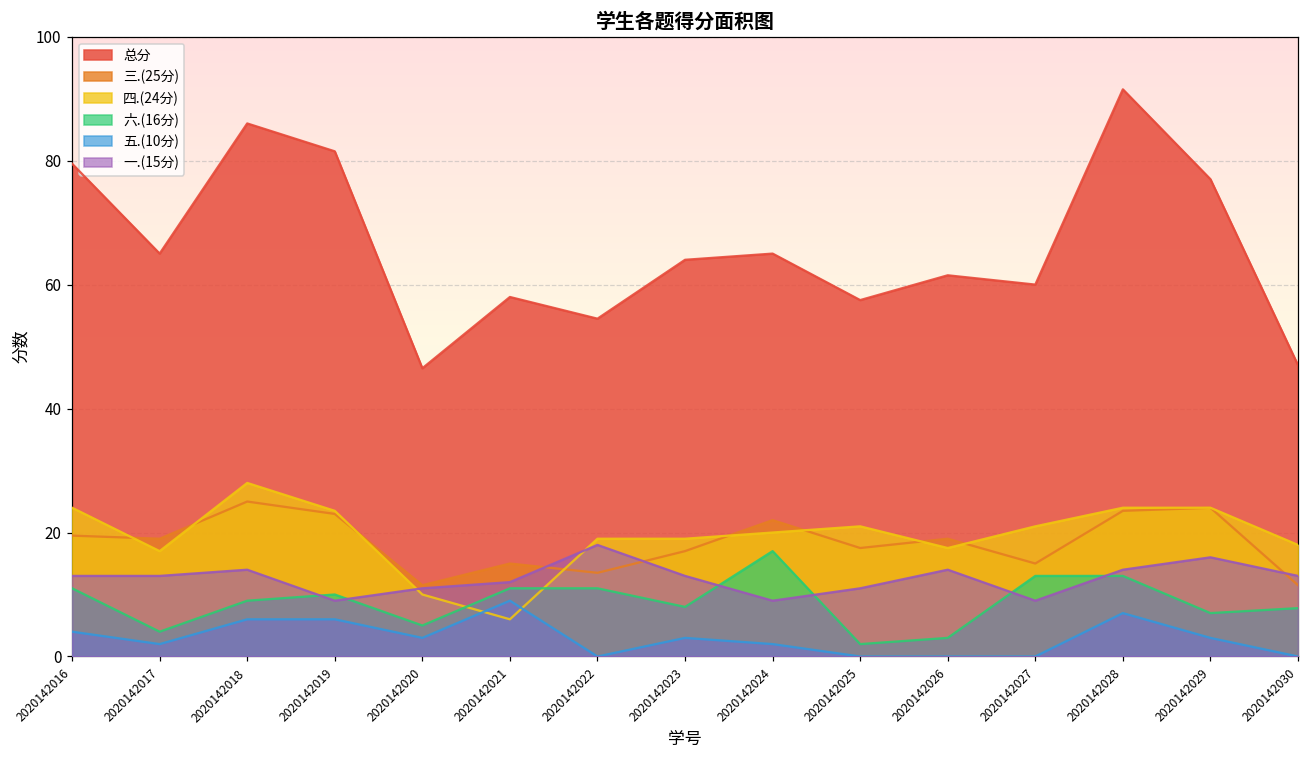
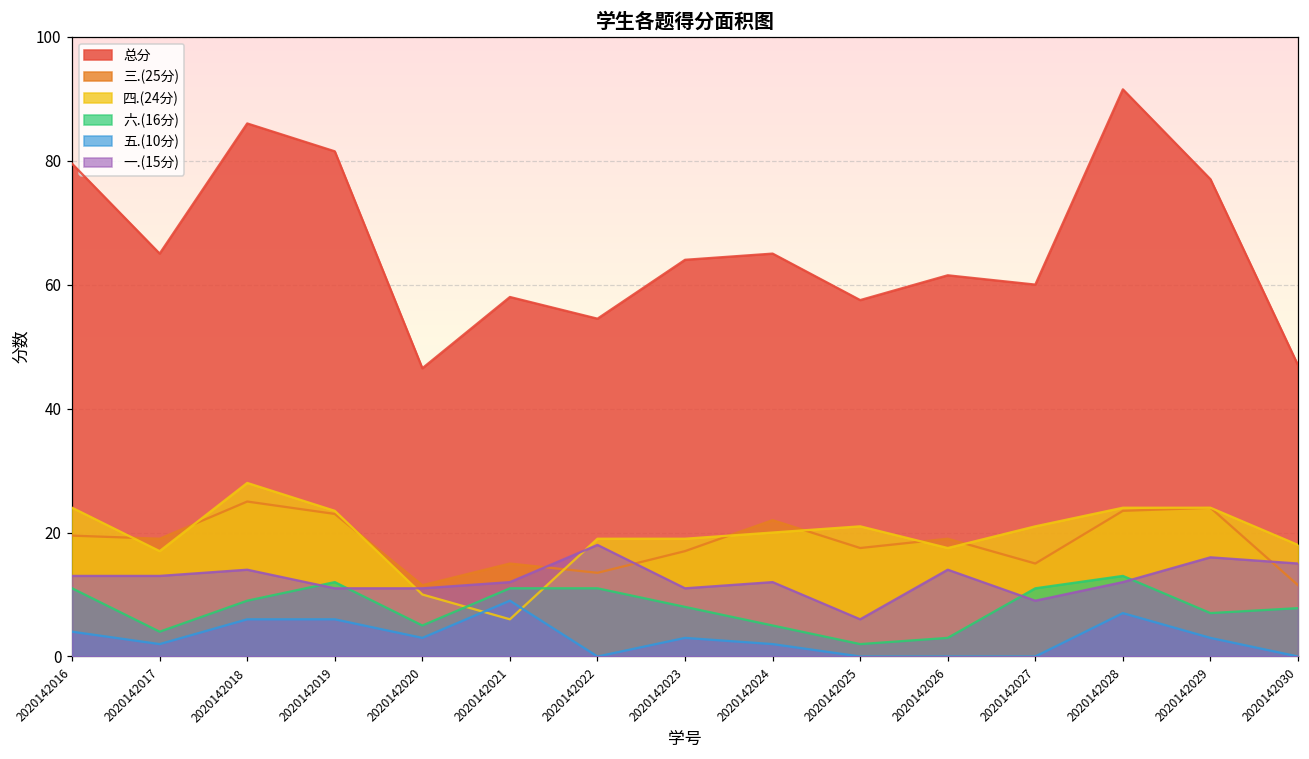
  {
    "四.(24分)": {
      "2020142016": 24,
      "2020142017": 17,
      "2020142018": 28,
      "2020142019": 24,
      "2020142020": 10,
      "2020142021": 6,
      "2020142022": 19,
      "2020142023": 19,
      "2020142024": 20,
      "2020142025": 21,
      "2020142026": 18,
      "2020142027": 21,
      "2020142028": 24,
      "2020142030": 18
    },
    "六.(16分)": {
      "2020142016": 11,
      "2020142017": 4,
      "2020142018": 9,
-     "2020142019": 10,
+     "2020142019": 12,
      "2020142020": 5,
      "2020142021": 11,
      "2020142022": 11,
      "2020142023": 8,
-     "2020142024": 17,
+     "2020142024": 5,
      "2020142025": 2,
      "2020142026": 3,
-     "2020142027": 13,
+     "2020142027": 11,
      "2020142028": 13,
      "2020142029": 7,
      "2020142030": 8
    },
    "五.(10分)": {
      "2020142016": 4,
      "2020142017": 2,
      "2020142018": 6,
      "2020142019": 6,
      "2020142020": 3,
      "2020142021": 9,
      "2020142022": 0,
      "2020142023": 3,
      "2020142024": 2,
      "2020142025": 0,
      "2020142026": 0,
      "2020142027": 0,
      "2020142028": 7,
      "2020142029": 3,
      "2020142030": 0
    },
    "一.(15分)": {
      "2020142016": 13,
      "2020142017": 13,
      "2020142018": 14,
-     "2020142019": 9,
+     "2020142019": 11,
      "2020142020": 11,
      "2020142021": 12,
      "2020142022": 18,
-     "2020142023": 13,
-     "2020142024": 9,
-     "2020142025": 11,
+     "2020142023": 11,
+     "2020142024": 12,
+     "2020142025": 6,
      "2020142026": 14,
      "2020142027": 9,
-     "2020142028": 14,
+     "2020142028": 12,
      "2020142029": 16,
-     "2020142030": 13
+     "2020142030": 15
    }
  }
